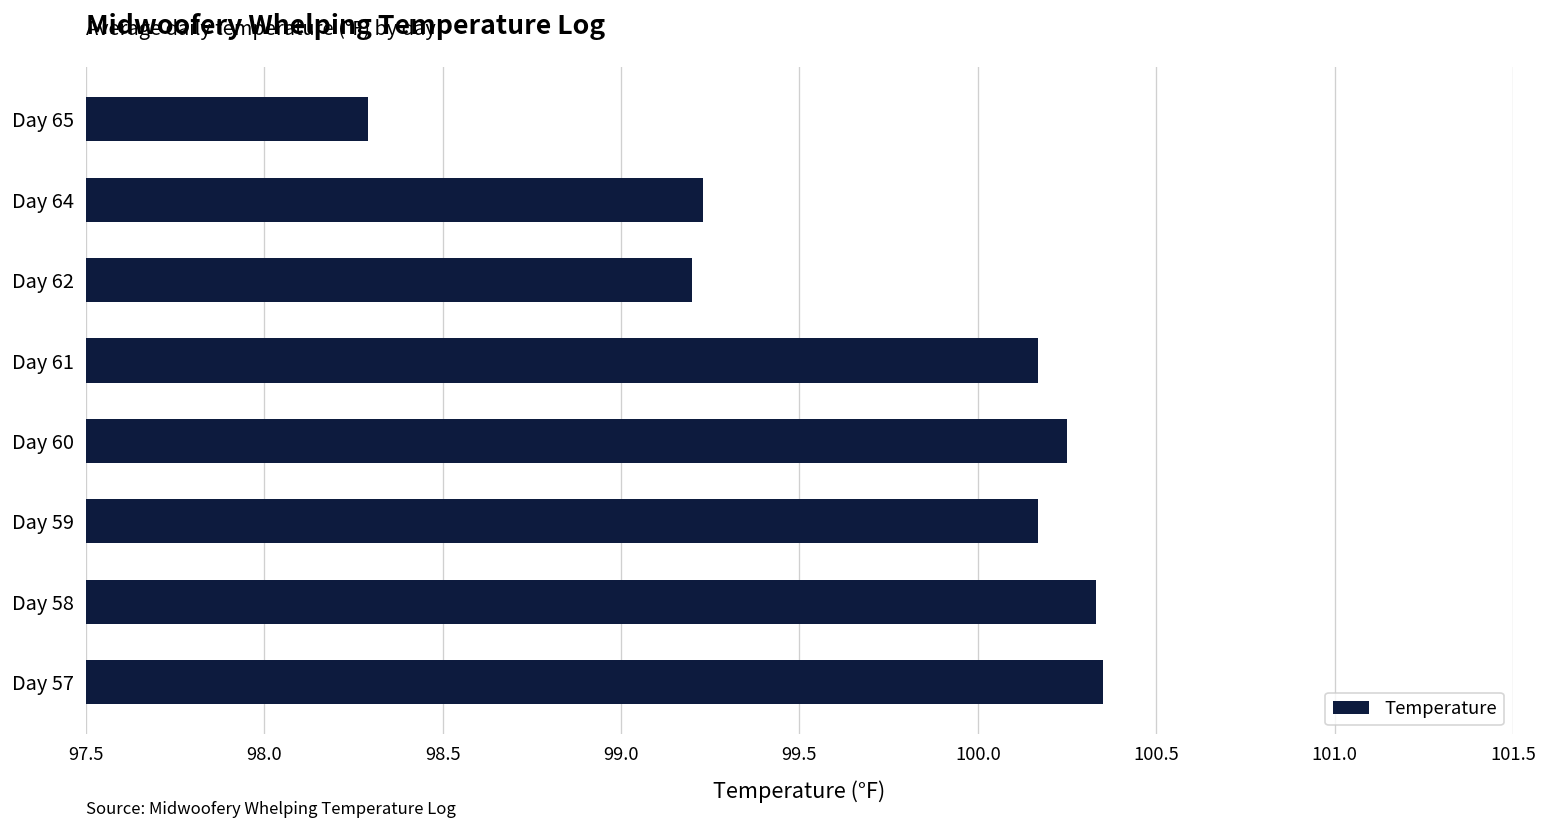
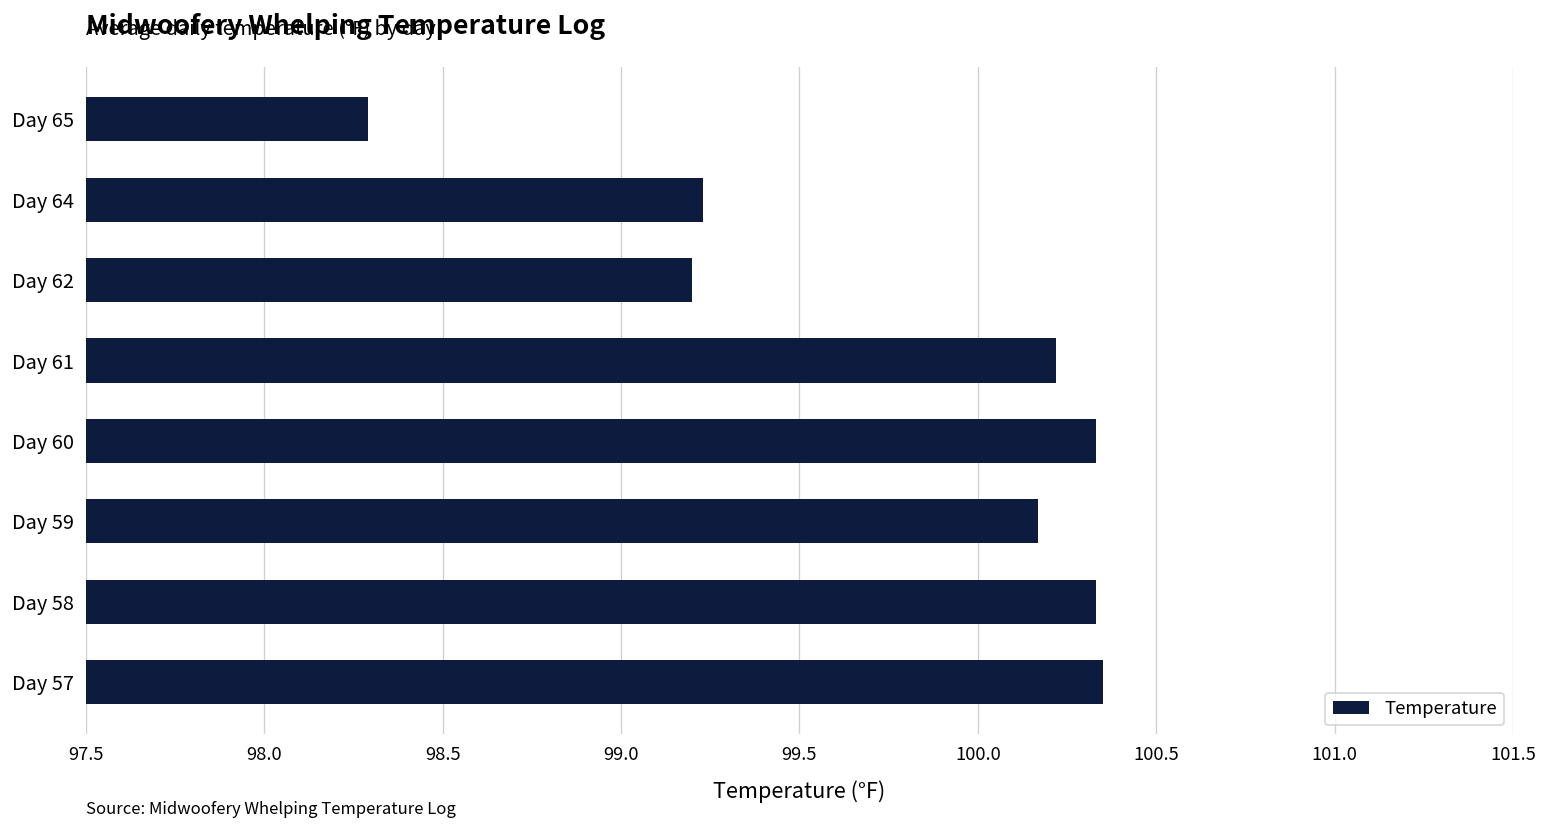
  {
    "Day 65": 98.29,
    "Day 64": 99.23,
    "Day 62": 99.20,
-   "Day 61": 100.17,
-   "Day 60": 100.25,
+   "Day 61": 100.22,
+   "Day 60": 100.33,
    "Day 59": 100.17,
    "Day 58": 100.33,
    "Day 57": 100.35
  }
